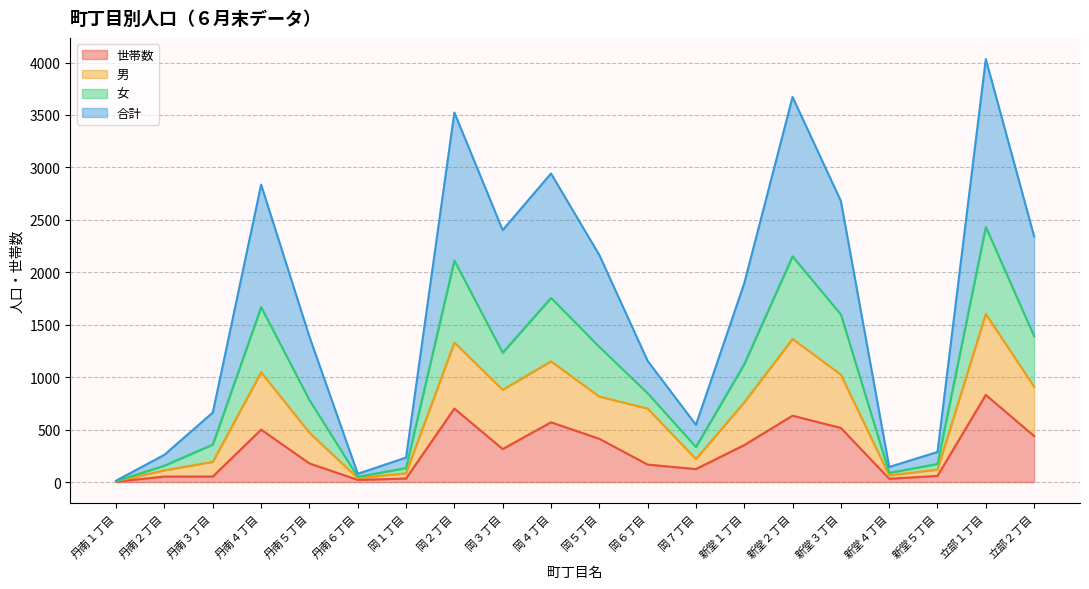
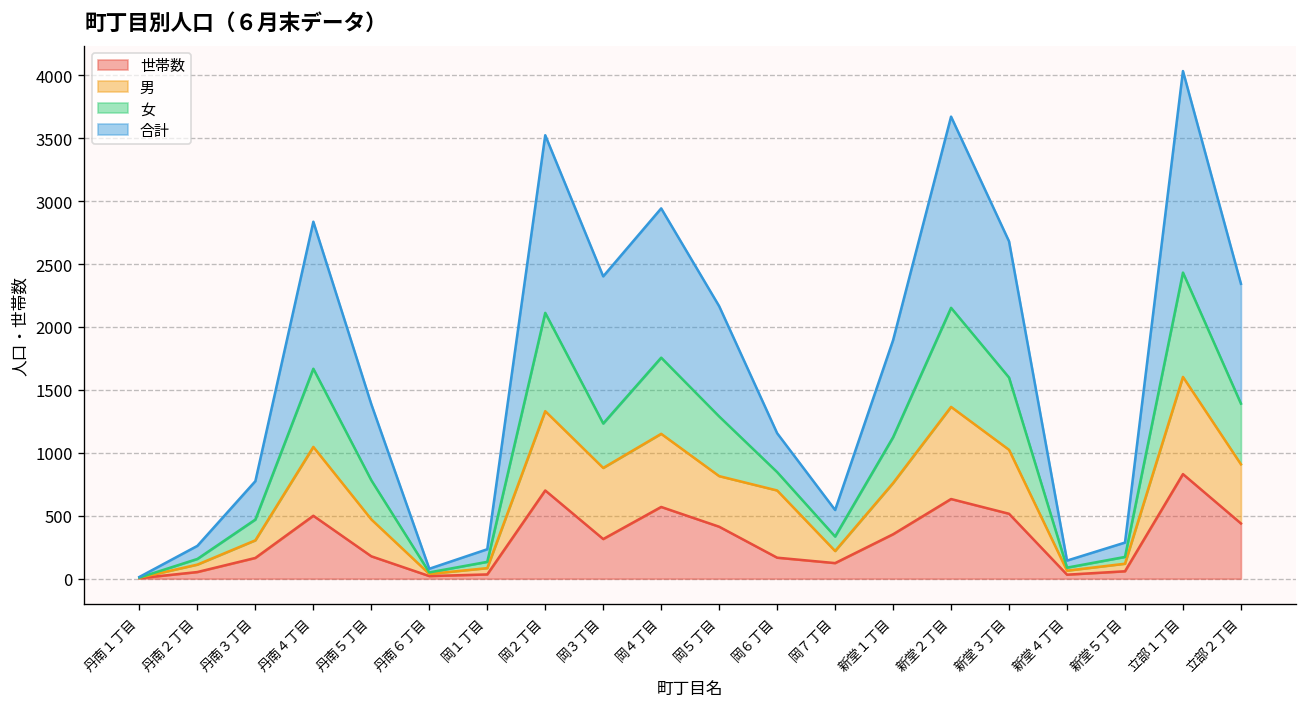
  {
    "世帯数": {
      "丹南２丁目": 50,
-     "丹南３丁目": 50,
+     "丹南３丁目": 170,
      "丹南４丁目": 500,
      "丹南５丁目": 180,
      "岡１丁目": 30,
      "岡２丁目": 700,
      "岡３丁目": 320,
      "岡４丁目": 570,
      "岡５丁目": 410,
      "岡６丁目": 170,
      "岡７丁目": 120,
      "新堂１丁目": 350,
      "新堂２丁目": 630,
      "新堂３丁目": 520,
      "新堂４丁目": 30,
      "新堂５丁目": 60,
      "立部１丁目": 830,
      "立部２丁目": 440
    },
    "男": {
      "丹南２丁目": 60,
      "丹南３丁目": 140,
      "丹南４丁目": 550,
      "丹南５丁目": 290,
      "岡１丁目": 50,
      "岡２丁目": 630,
      "岡３丁目": 570,
      "岡４丁目": 580,
      "岡５丁目": 400,
      "岡６丁目": 530,
      "岡７丁目": 100,
      "新堂１丁目": 410,
      "新堂２丁目": 730,
      "新堂３丁目": 510,
      "新堂５丁目": 60,
      "立部１丁目": 770,
      "立部２丁目": 470
    },
    "女": {
      "丹南２丁目": 50,
      "丹南３丁目": 170,
      "丹南４丁目": 620,
      "丹南５丁目": 310,
      "岡１丁目": 50,
      "岡２丁目": 780,
      "岡３丁目": 350,
      "岡４丁目": 610,
      "岡５丁目": 470,
      "岡６丁目": 150,
      "岡７丁目": 120,
      "新堂１丁目": 360,
      "新堂２丁目": 790,
      "新堂３丁目": 570,
      "新堂５丁目": 50,
      "立部１丁目": 830,
      "立部２丁目": 480
    },
    "合計": {
      "丹南２丁目": 100,
      "丹南３丁目": 310,
      "丹南４丁目": 1170,
      "丹南５丁目": 600,
      "丹南６丁目": 30,
      "岡１丁目": 100,
      "岡２丁目": 1410,
      "岡３丁目": 1170,
      "岡４丁目": 1190,
      "岡５丁目": 880,
      "岡６丁目": 310,
      "岡７丁目": 210,
      "新堂１丁目": 770,
      "新堂２丁目": 1520,
      "新堂３丁目": 1080,
      "新堂４丁目": 60,
      "新堂５丁目": 110,
      "立部１丁目": 1600,
      "立部２丁目": 950
    }
  }
